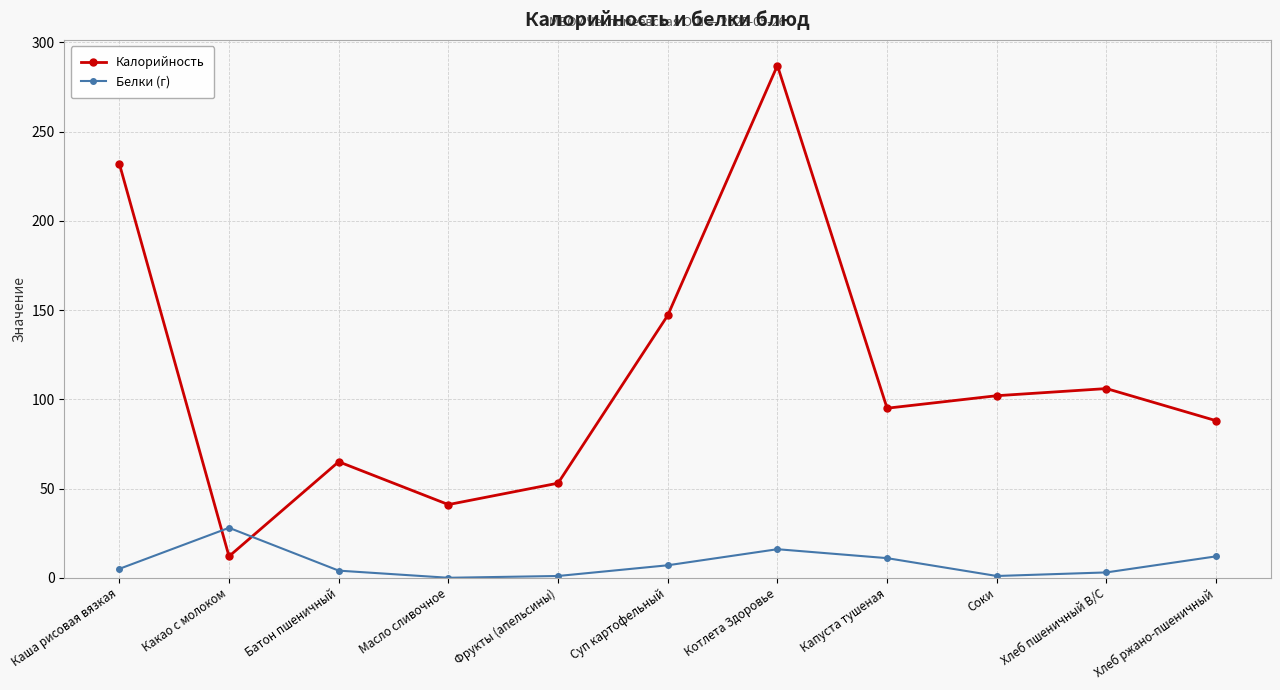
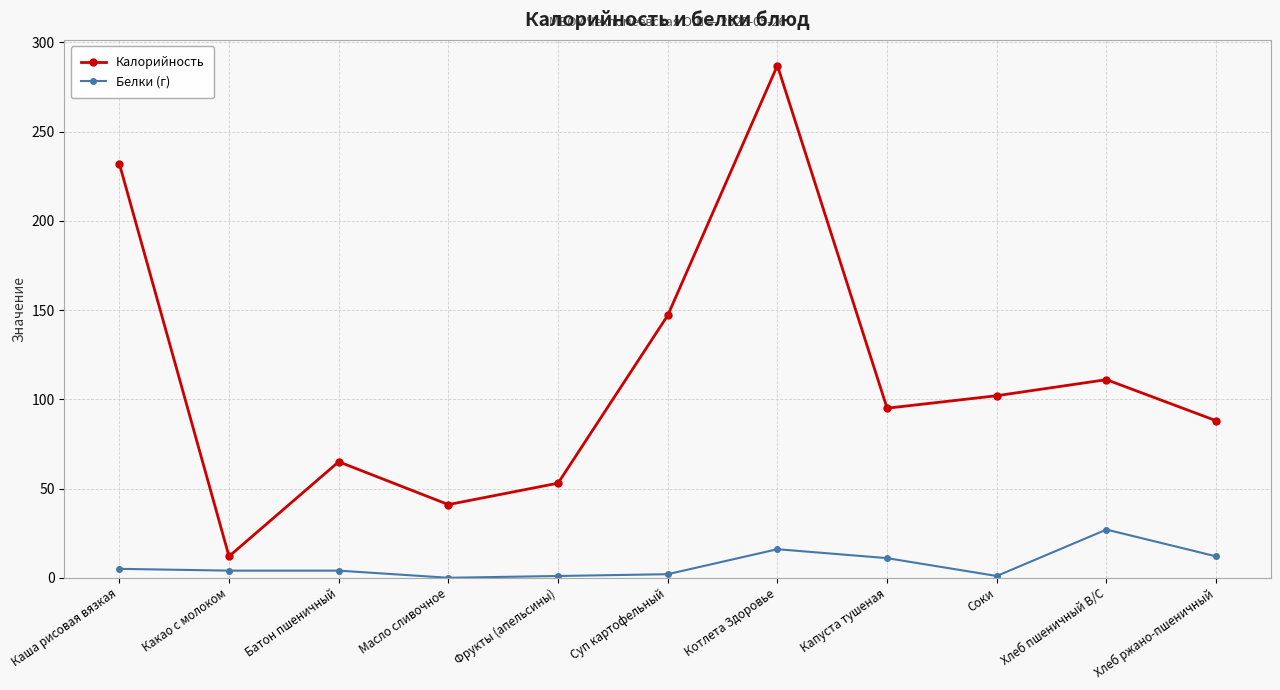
  {
    "Калорийность": {
      "Каша рисовая вязкая": 232,
      "Какао с молоком": 12,
      "Батон пшеничный": 65,
      "Масло сливочное": 41,
      "Фрукты (апельсины)": 53,
      "Суп картофельный": 147,
      "Котлета Здоровье": 287,
      "Капуста тушеная": 95,
      "Соки": 102,
-     "Хлеб пшеничный В/С": 106,
+     "Хлеб пшеничный В/С": 111,
      "Хлеб ржано-пшеничный": 88
    },
    "Белки (г)": {
      "Каша рисовая вязкая": 5,
-     "Какао с молоком": 28,
+     "Какао с молоком": 4,
      "Батон пшеничный": 4,
      "Масло сливочное": 0,
      "Фрукты (апельсины)": 1,
-     "Суп картофельный": 7,
+     "Суп картофельный": 2,
      "Котлета Здоровье": 16,
      "Капуста тушеная": 11,
      "Соки": 1,
-     "Хлеб пшеничный В/С": 3,
+     "Хлеб пшеничный В/С": 27,
      "Хлеб ржано-пшеничный": 12
    }
  }
